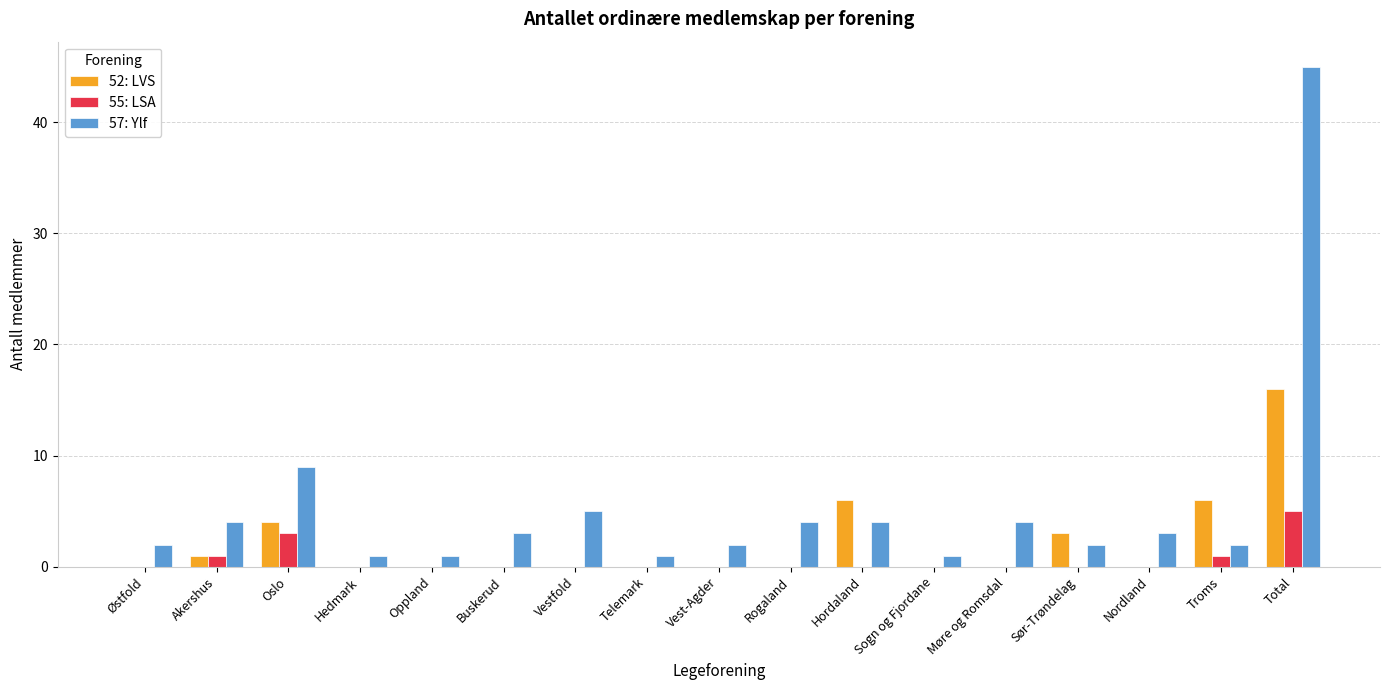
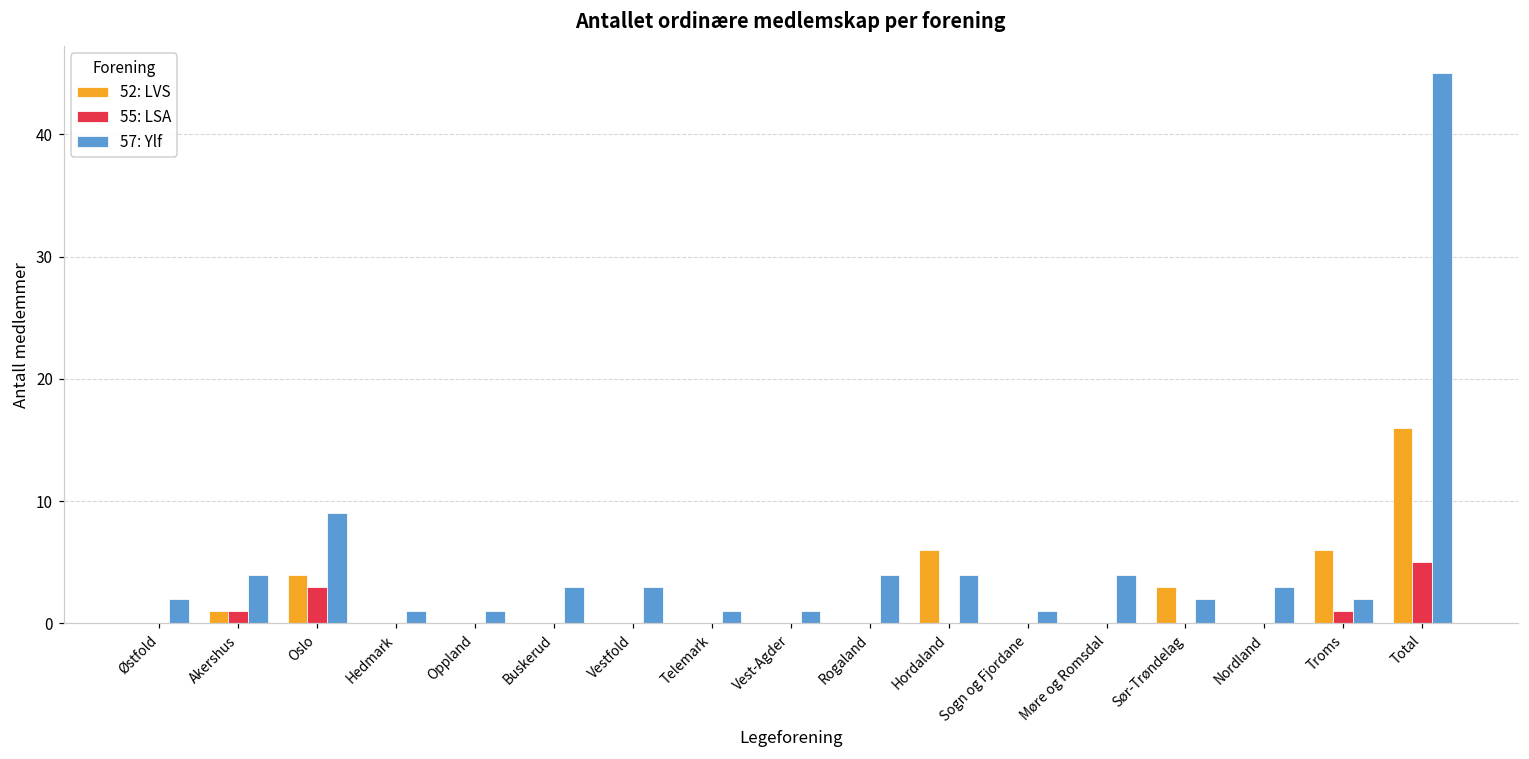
  {
    "52: LVS": {
      "Østfold": 0,
      "Akershus": 1,
      "Oslo": 4,
      "Hedmark": 0,
      "Oppland": 0,
      "Buskerud": 0,
      "Vestfold": 0,
      "Telemark": 0,
      "Vest-Agder": 0,
      "Rogaland": 0,
      "Hordaland": 6,
      "Sogn og Fjordane": 0,
      "Møre og Romsdal": 0,
      "Sør-Trøndelag": 3,
      "Nordland": 0,
      "Troms": 6,
      "Total": 16
    },
    "55: LSA": {
      "Østfold": 0,
      "Akershus": 1,
      "Oslo": 3,
      "Hedmark": 0,
      "Oppland": 0,
      "Buskerud": 0,
      "Vestfold": 0,
      "Telemark": 0,
      "Vest-Agder": 0,
      "Rogaland": 0,
      "Hordaland": 0,
      "Sogn og Fjordane": 0,
      "Møre og Romsdal": 0,
      "Sør-Trøndelag": 0,
      "Nordland": 0,
      "Troms": 1,
      "Total": 5
    },
    "57: Ylf": {
      "Østfold": 2,
      "Akershus": 4,
      "Oslo": 9,
      "Hedmark": 1,
      "Oppland": 1,
      "Buskerud": 3,
-     "Vestfold": 5,
+     "Vestfold": 3,
      "Telemark": 1,
-     "Vest-Agder": 2,
+     "Vest-Agder": 1,
      "Rogaland": 4,
      "Hordaland": 4,
      "Sogn og Fjordane": 1,
      "Møre og Romsdal": 4,
      "Sør-Trøndelag": 2,
      "Nordland": 3,
      "Troms": 2,
      "Total": 45
    }
  }
